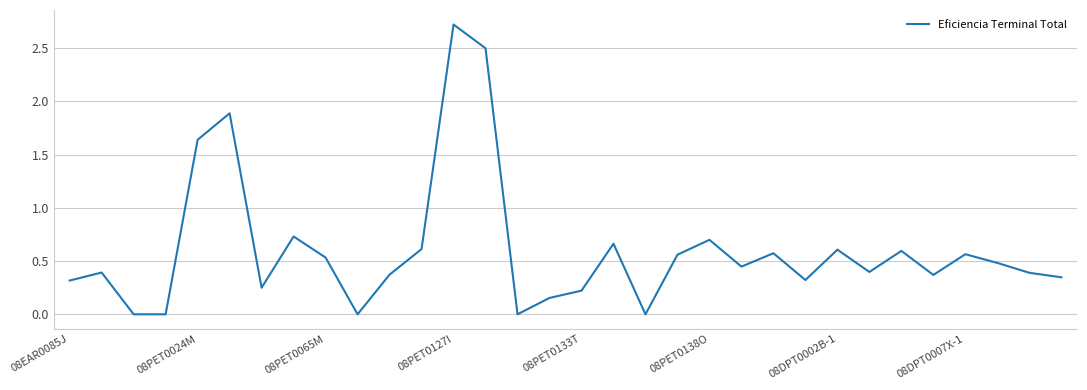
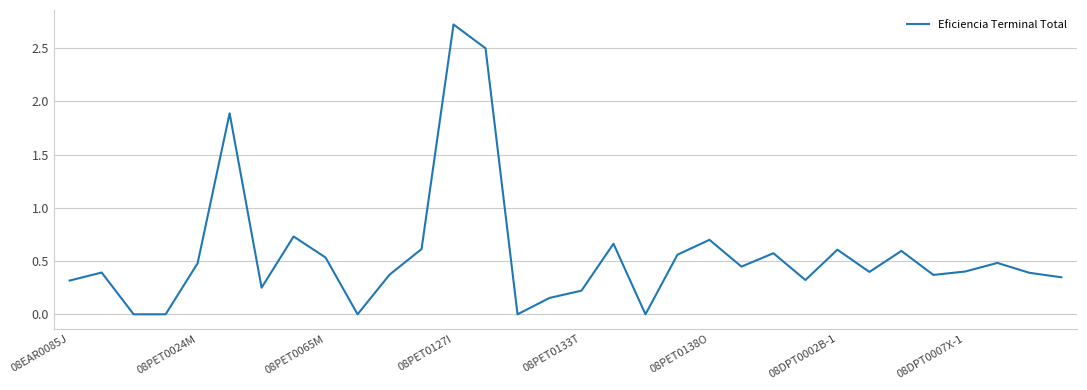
  {
    "08EAR0085J": 0.32,
-   "08PET0024M": 1.64,
+   "08PET0024M": 0.48,
    "08PET0065M": 0.53,
    "08PET0127I": 2.72,
    "08PET0133T": 0.22,
    "08PET0138O": 0.70,
    "08DPT0002B-1": 0.61,
-   "08DPT0007X-1": 0.56
+   "08DPT0007X-1": 0.40
  }
